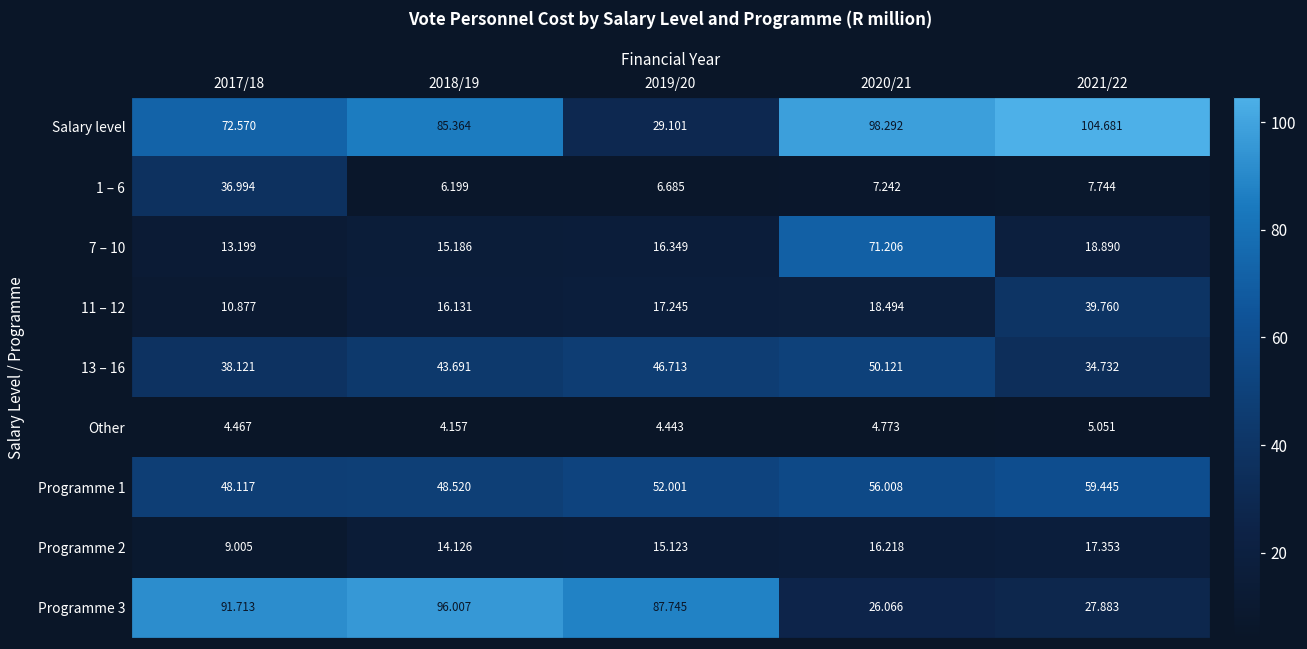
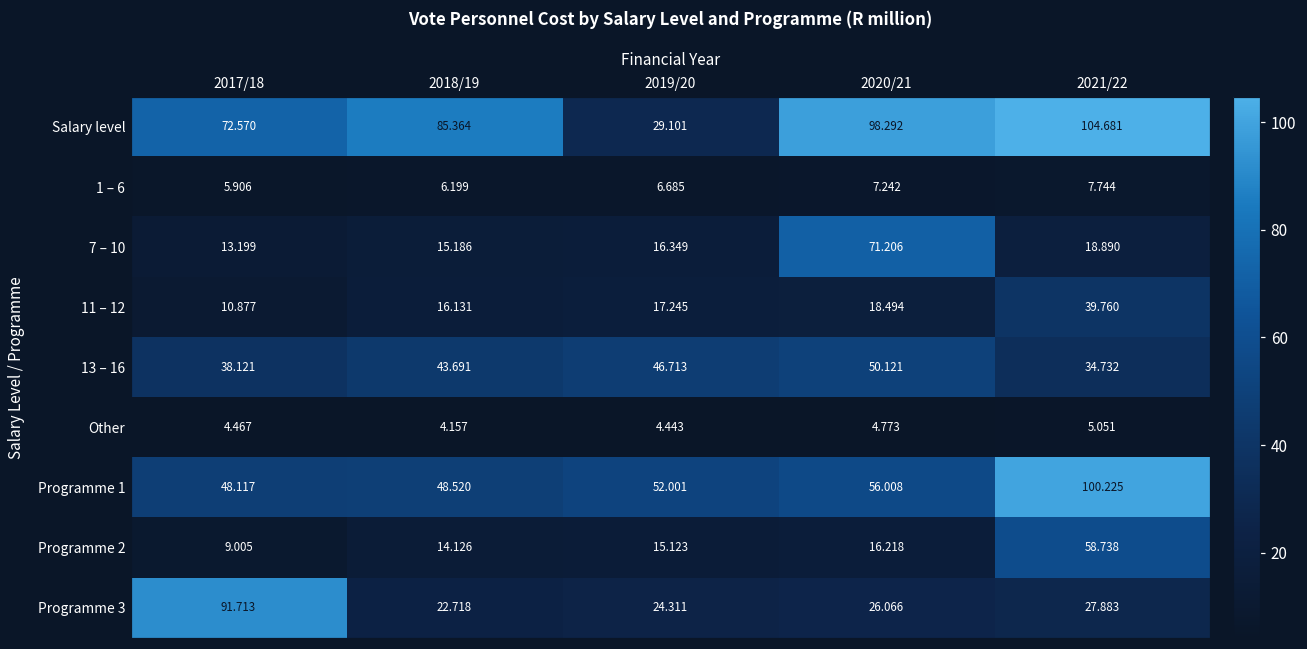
  {
    "Salary level": {
      "2017/18": 72.570,
      "2018/19": 85.364,
      "2019/20": 29.101,
      "2020/21": 98.292,
      "2021/22": 104.681
    },
    "1 – 6": {
-     "2017/18": 36.994,
+     "2017/18": 5.906,
      "2018/19": 6.199,
      "2019/20": 6.685,
      "2020/21": 7.242,
      "2021/22": 7.744
    },
    "7 – 10": {
      "2017/18": 13.199,
      "2018/19": 15.186,
      "2019/20": 16.349,
      "2020/21": 71.206,
      "2021/22": 18.890
    },
    "11 – 12": {
      "2017/18": 10.877,
      "2018/19": 16.131,
      "2019/20": 17.245,
      "2020/21": 18.494,
      "2021/22": 39.760
    },
    "13 – 16": {
      "2017/18": 38.121,
      "2018/19": 43.691,
      "2019/20": 46.713,
      "2020/21": 50.121,
      "2021/22": 34.732
    },
    "Other": {
      "2017/18": 4.467,
      "2018/19": 4.157,
      "2019/20": 4.443,
      "2020/21": 4.773,
      "2021/22": 5.051
    },
    "Programme 1": {
      "2017/18": 48.117,
      "2018/19": 48.520,
      "2019/20": 52.001,
      "2020/21": 56.008,
-     "2021/22": 59.445
+     "2021/22": 100.225
    },
    "Programme 2": {
      "2017/18": 9.005,
      "2018/19": 14.126,
      "2019/20": 15.123,
      "2020/21": 16.218,
-     "2021/22": 17.353
+     "2021/22": 58.738
    },
    "Programme 3": {
      "2017/18": 91.713,
-     "2018/19": 96.007,
-     "2019/20": 87.745,
+     "2018/19": 22.718,
+     "2019/20": 24.311,
      "2020/21": 26.066,
      "2021/22": 27.883
    }
  }
